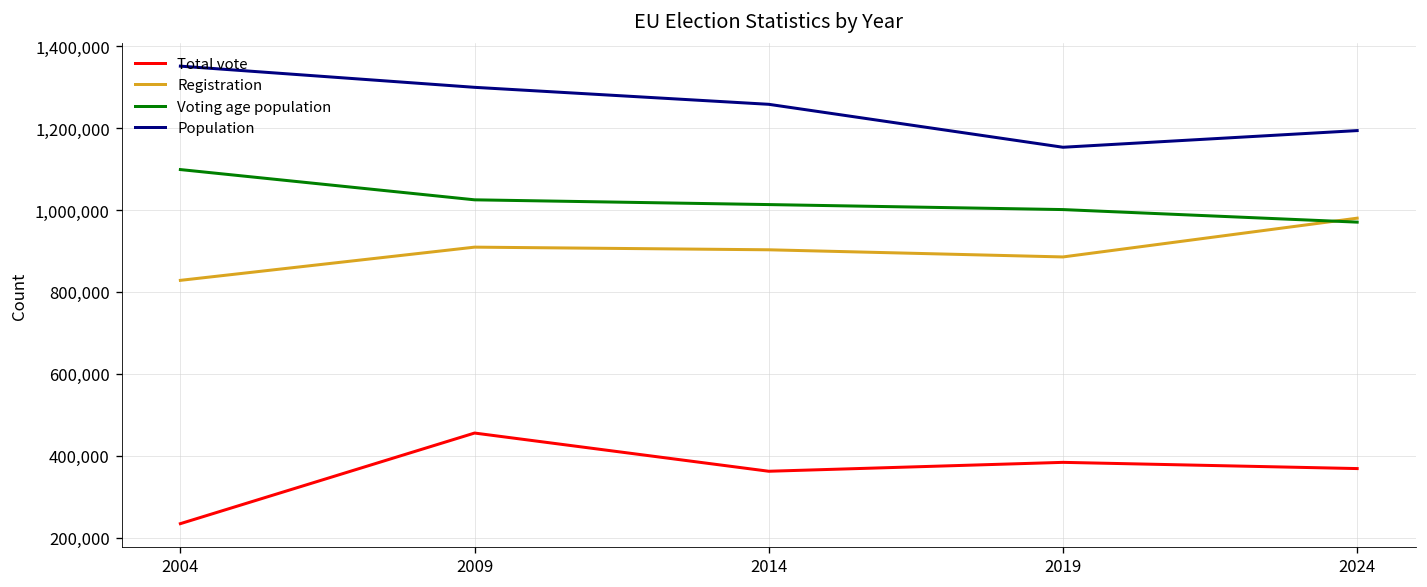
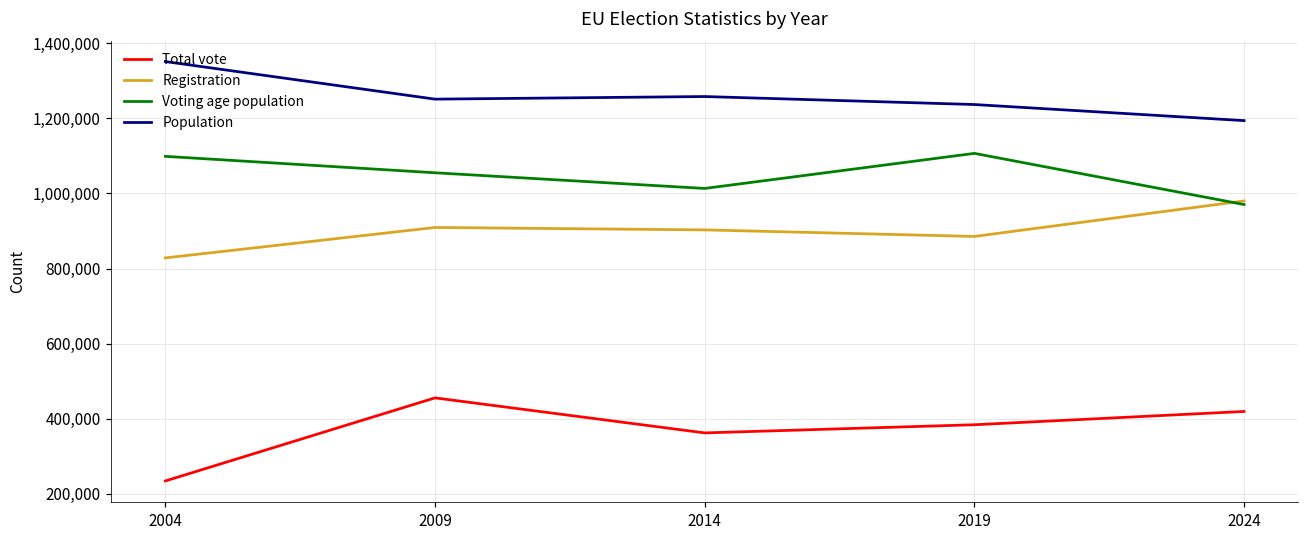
  {
    "Total vote": {
      "2004": "230,000",
      "2009": "460,000",
      "2014": "360,000",
      "2019": "380,000",
-     "2024": "370,000"
+     "2024": "420,000"
    },
    "Registration": {
      "2004": "830,000",
      "2009": "910,000",
      "2014": "900,000",
      "2019": "890,000",
      "2024": "980,000"
    },
    "Voting age population": {
      "2004": "1,100,000",
-     "2009": "1,020,000",
+     "2009": "1,050,000",
      "2014": "1,010,000",
-     "2019": "1,000,000",
+     "2019": "1,110,000",
      "2024": "970,000"
    },
    "Population": {
      "2004": "1,350,000",
-     "2009": "1,300,000",
+     "2009": "1,250,000",
      "2014": "1,260,000",
-     "2019": "1,150,000",
+     "2019": "1,240,000",
      "2024": "1,190,000"
    }
  }
